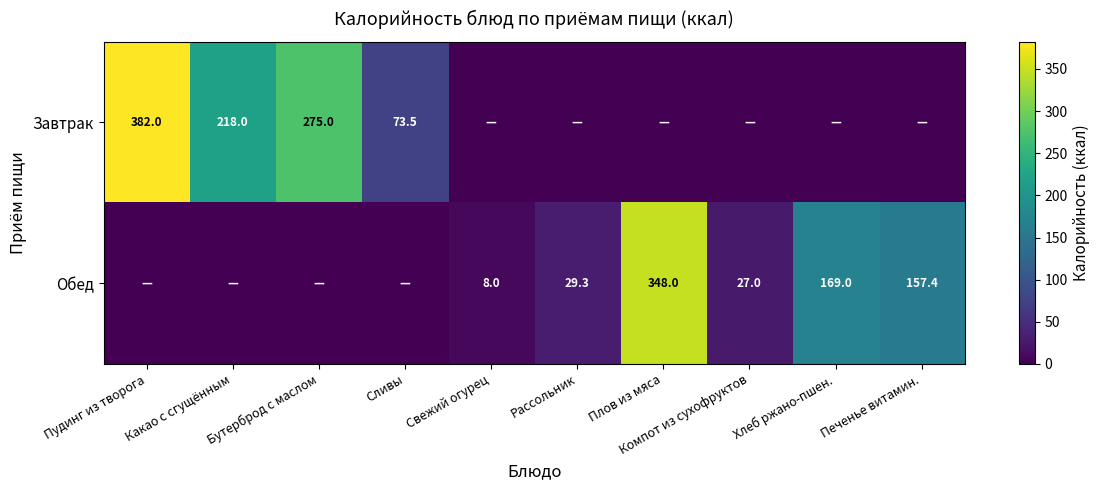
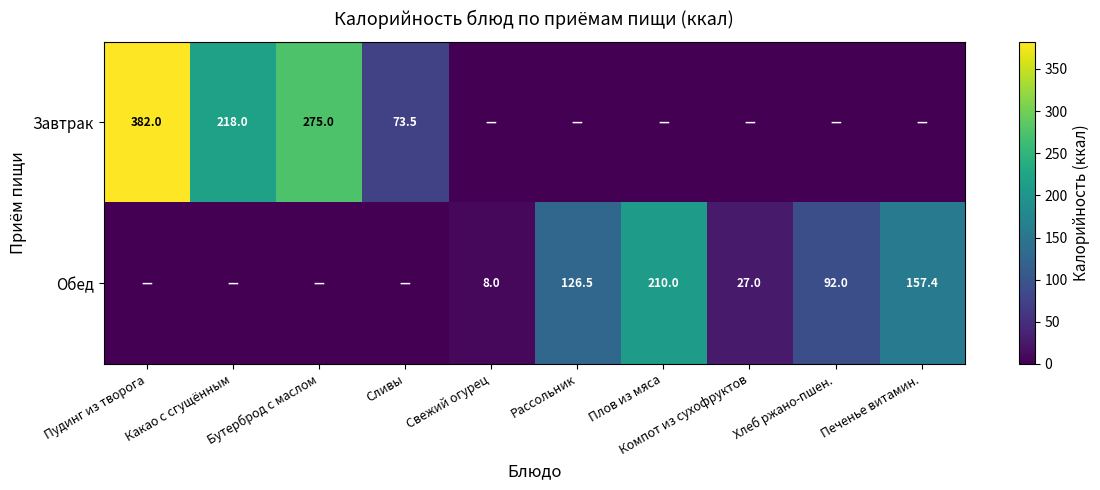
  {
    "Завтрак": {
      "Пудинг из творога": 382.0,
      "Какао с сгущённым": 218.0,
      "Бутерброд с маслом": 275.0,
      "Сливы": 73.5
    },
    "Обед": {
      "Свежий огурец": 8.0,
-     "Рассольник": 29.3,
-     "Плов из мяса": 348.0,
+     "Рассольник": 126.5,
+     "Плов из мяса": 210.0,
      "Компот из сухофруктов": 27.0,
-     "Хлеб ржано-пшен.": 169.0,
+     "Хлеб ржано-пшен.": 92.0,
      "Печенье витамин.": 157.4
    }
  }
